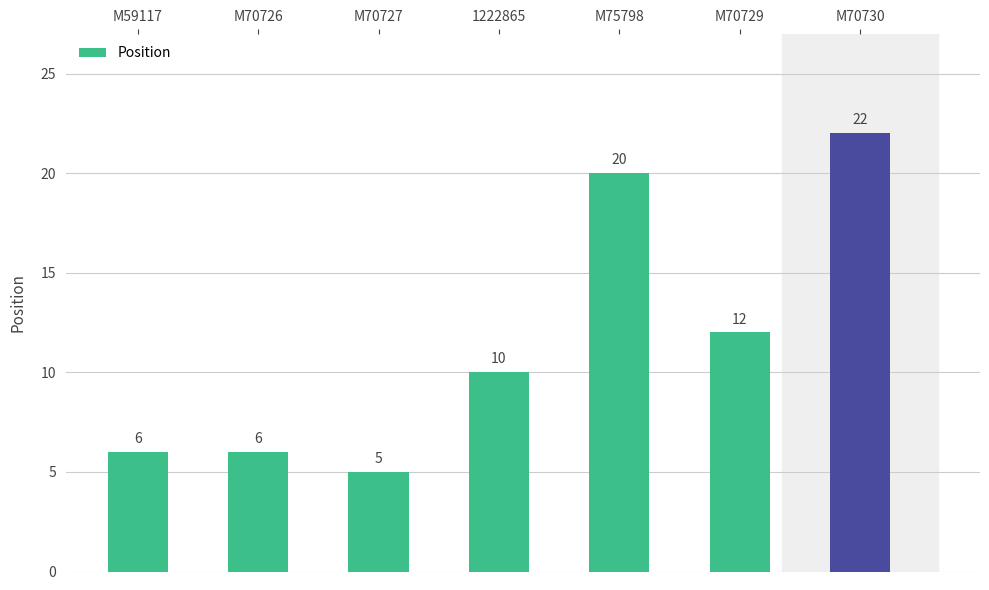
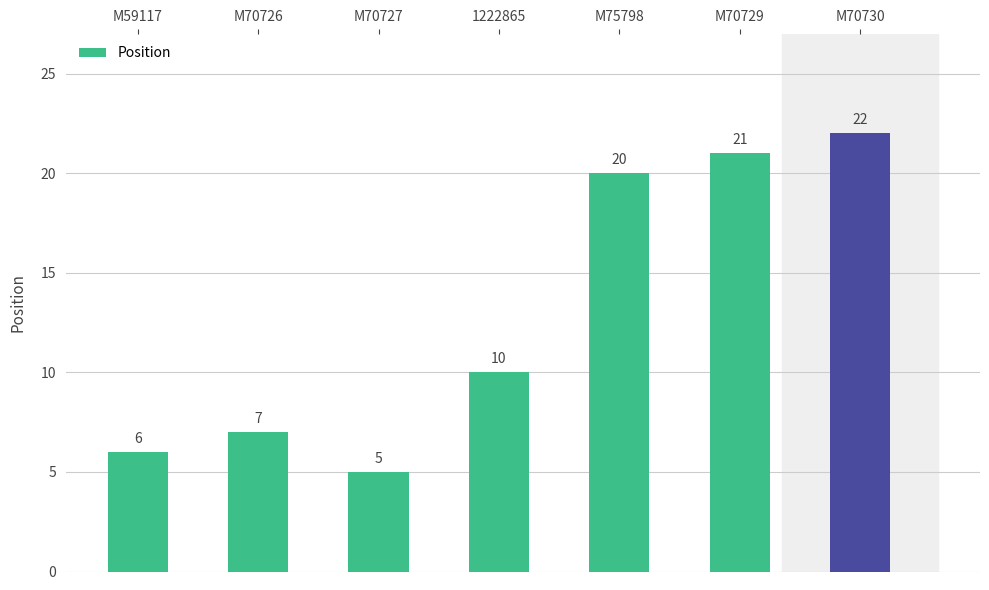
  {
    "M59117": 6,
-   "M70726": 6,
+   "M70726": 7,
    "M70727": 5,
    "1222865": 10,
    "M75798": 20,
-   "M70729": 12,
+   "M70729": 21,
    "M70730": 22
  }
